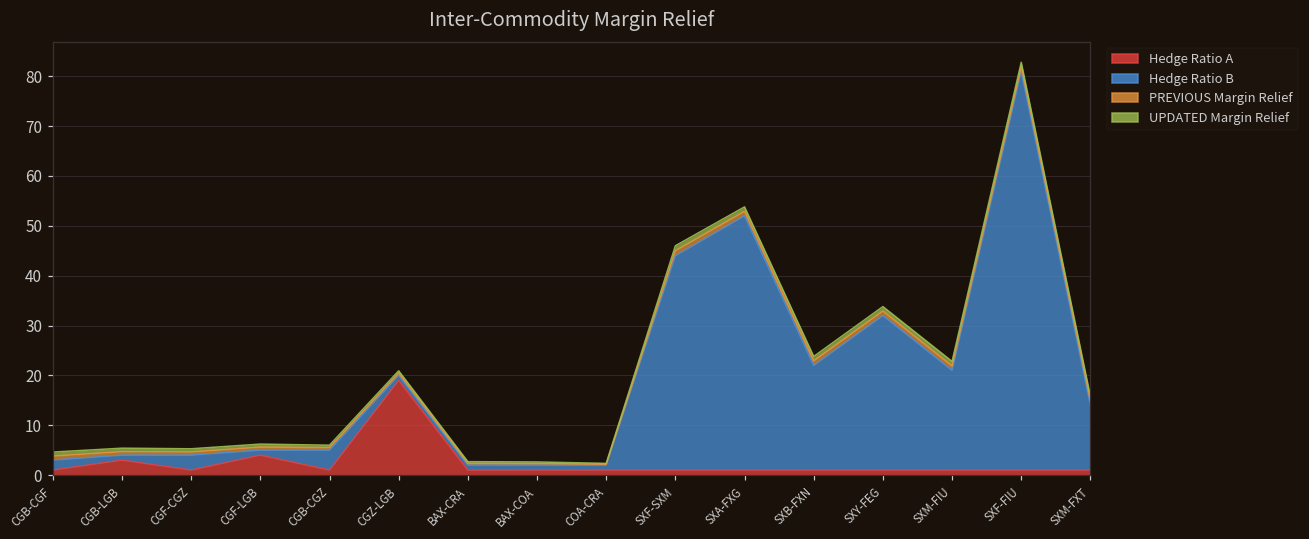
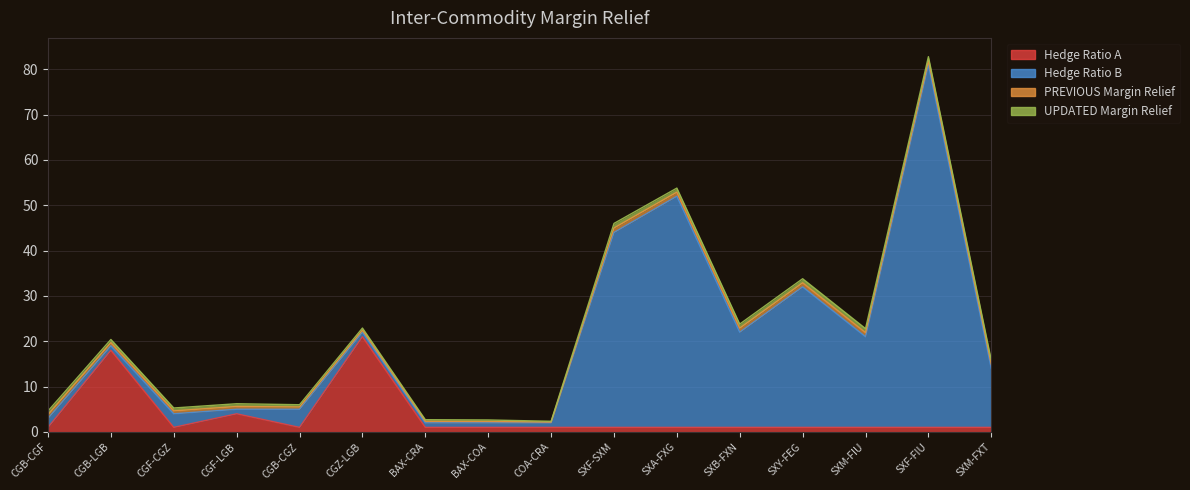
  {
    "Hedge Ratio A": {
      "CGB-CGF": 1,
-     "CGB-LGB": 3,
+     "CGB-LGB": 18,
      "CGF-CGZ": 1,
      "CGF-LGB": 4,
      "CGB-CGZ": 1,
-     "CGZ-LGB": 19,
+     "CGZ-LGB": 21,
      "BAX-CRA": 1,
      "BAX-COA": 1,
      "COA-CRA": 1,
      "SXF-SXM": 1,
      "SXA-FXG": 1,
      "SXB-FXN": 1,
      "SXY-FEG": 1,
      "SXM-FIU": 1,
      "SXF-FIU": 1,
      "SXM-FXT": 1
    },
    "Hedge Ratio B": {
      "CGB-CGF": 2,
      "CGB-LGB": 1,
      "CGF-CGZ": 3,
      "CGF-LGB": 1,
      "SXF-SXM": 43,
      "SXA-FXG": 51,
      "SXB-FXN": 21,
      "SXY-FEG": 31,
      "SXM-FIU": 20,
      "SXF-FIU": 80,
      "SXM-FXT": 13
    },
    "PREVIOUS Margin Relief": {
      "CGB-CGF": 1,
      "CGB-LGB": 1,
      "CGF-CGZ": 1,
      "CGF-LGB": 1,
      "SXF-SXM": 1,
      "SXA-FXG": 1,
      "SXB-FXN": 1,
      "SXY-FEG": 1,
      "SXM-FIU": 1,
      "SXF-FIU": 1,
      "SXM-FXT": 1
    },
    "UPDATED Margin Relief": {
      "CGB-CGF": 1,
      "CGB-LGB": 1,
      "CGF-CGZ": 1,
      "CGF-LGB": 1,
      "SXF-SXM": 1,
      "SXA-FXG": 1,
      "SXB-FXN": 1,
      "SXY-FEG": 1,
      "SXM-FIU": 1,
      "SXF-FIU": 1,
      "SXM-FXT": 1
    }
  }
